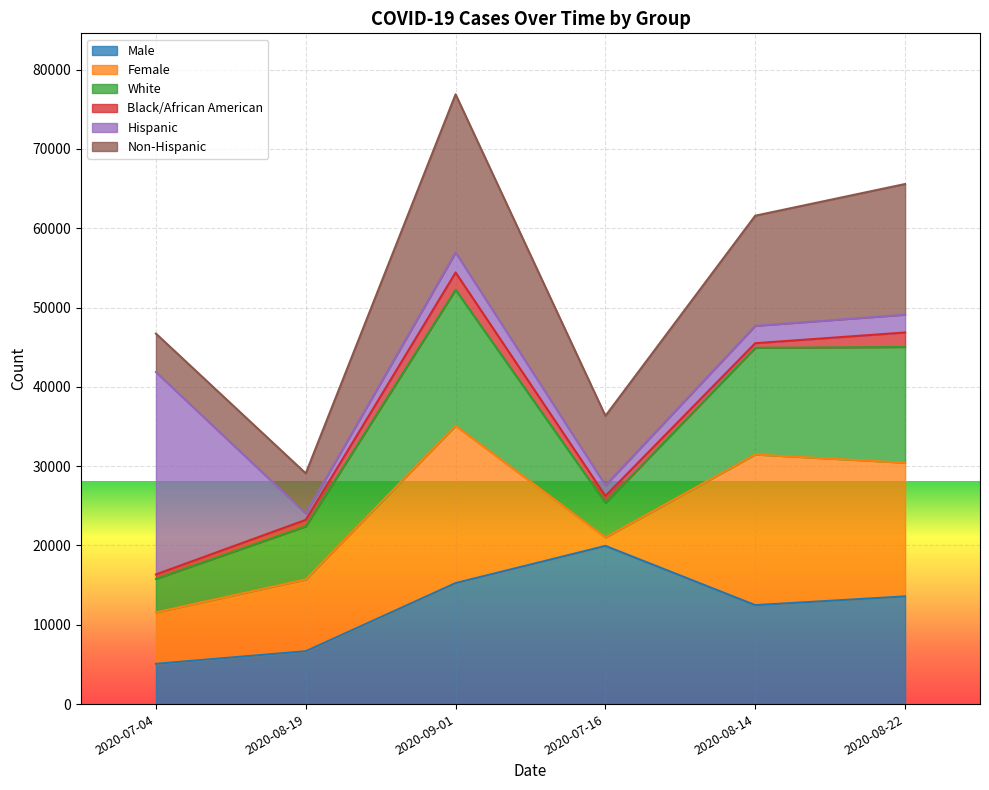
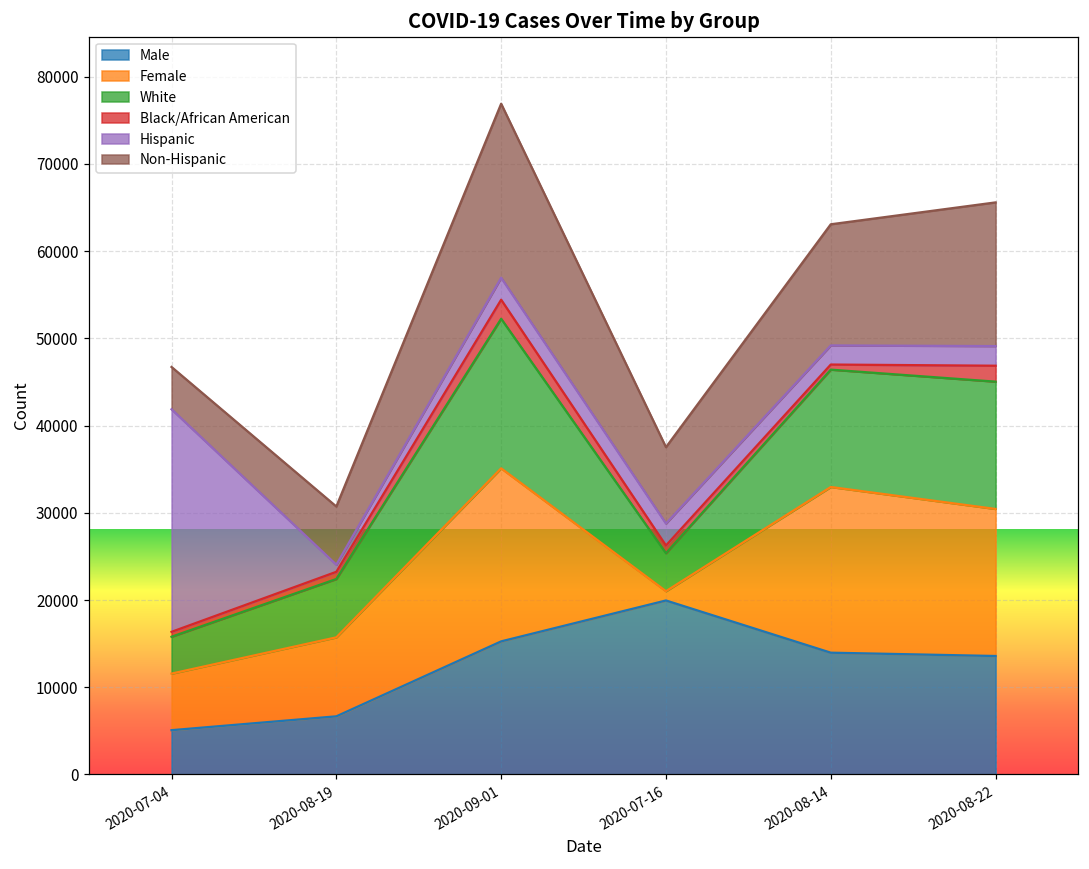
  {
    "Male": {
      "2020-07-04": 5000,
      "2020-08-19": 7000,
      "2020-09-01": 15000,
      "2020-07-16": 20000,
-     "2020-08-14": 12000,
+     "2020-08-14": 14000,
      "2020-08-22": 14000
    },
    "Female": {
      "2020-07-04": 6000,
      "2020-08-19": 9000,
      "2020-09-01": 20000,
      "2020-07-16": 1000,
      "2020-08-14": 19000,
      "2020-08-22": 17000
    },
    "White": {
      "2020-07-04": 4000,
      "2020-08-19": 7000,
      "2020-09-01": 17000,
      "2020-07-16": 4000,
      "2020-08-14": 13000,
      "2020-08-22": 15000
    },
    "Black/African American": {
      "2020-07-04": 1000,
      "2020-08-19": 1000,
      "2020-09-01": 2000,
      "2020-07-16": 1000,
      "2020-08-14": 1000,
      "2020-08-22": 2000
    },
    "Hispanic": {
      "2020-07-04": 26000,
      "2020-08-19": 1000,
      "2020-09-01": 3000,
-     "2020-07-16": 1000,
+     "2020-07-16": 3000,
      "2020-08-14": 2000,
      "2020-08-22": 2000
    },
    "Non-Hispanic": {
      "2020-07-04": 5000,
-     "2020-08-19": 5000,
+     "2020-08-19": 7000,
      "2020-09-01": 20000,
      "2020-07-16": 9000,
      "2020-08-14": 14000,
      "2020-08-22": 16000
    }
  }
